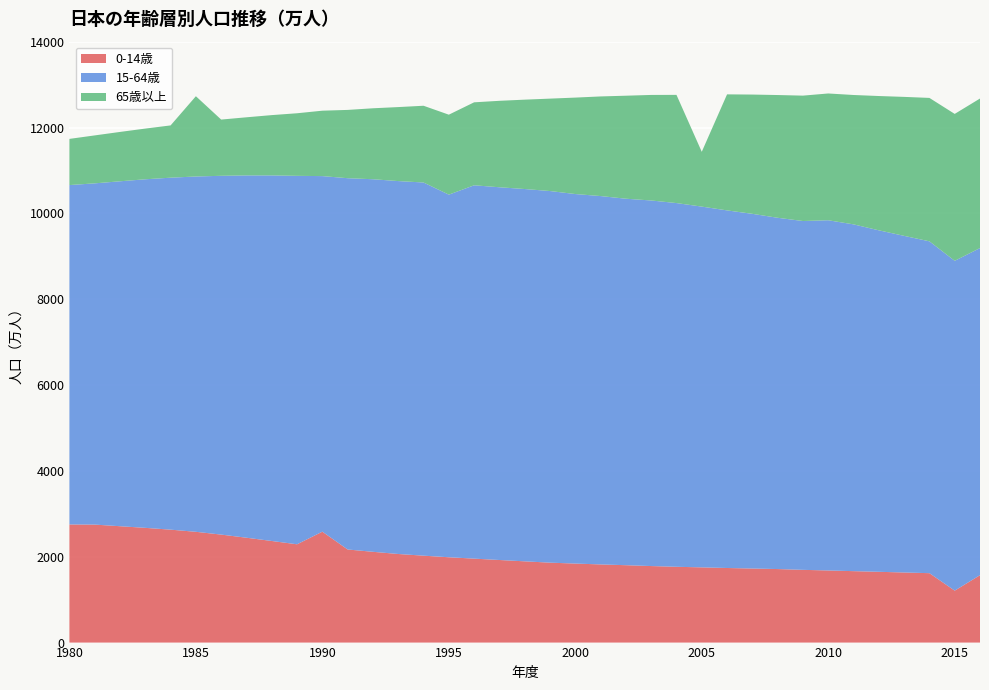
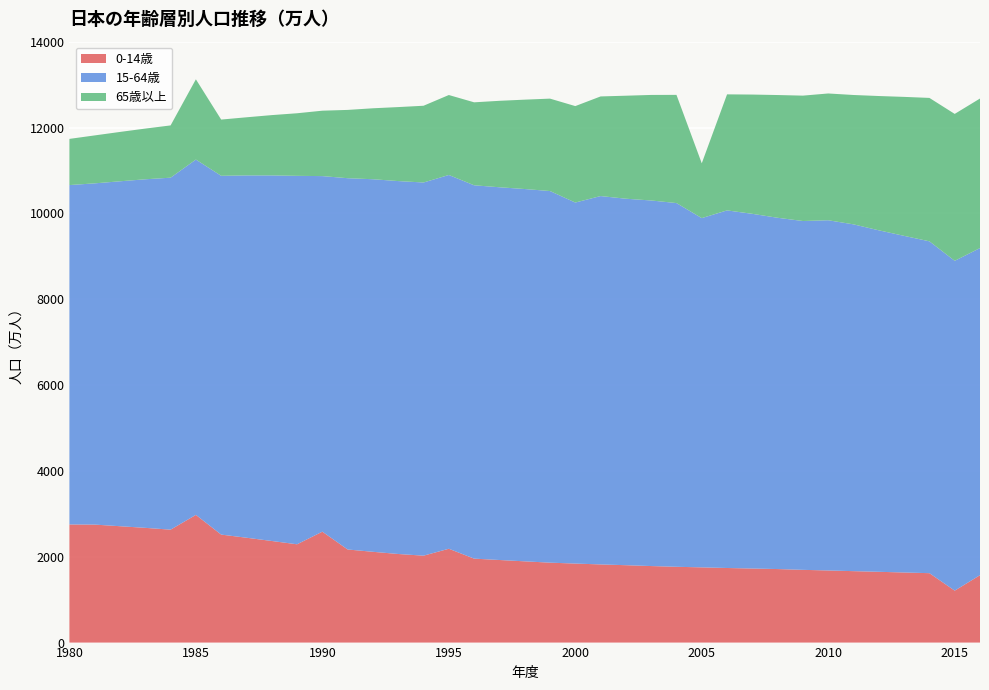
  {
    "0-14歳": {
      "1980": 2800,
-     "1985": 2600,
+     "1985": 3000,
      "1990": 2600,
-     "1995": 2000,
+     "1995": 2200,
      "2000": 1800,
      "2005": 1800,
      "2010": 1700,
      "2015": 1200
    },
    "15-64歳": {
      "1980": 7900,
      "1985": 8300,
      "1990": 8300,
-     "1995": 8400,
-     "2000": 8600,
-     "2005": 8400,
+     "1995": 8700,
+     "2000": 8400,
+     "2005": 8100,
      "2010": 8200,
      "2015": 7700
    },
    "65歳以上": {
      "1980": 1100,
      "1985": 1900,
      "1990": 1500,
      "1995": 1900,
      "2000": 2200,
      "2005": 1300,
      "2010": 3000,
      "2015": 3400
    }
  }
